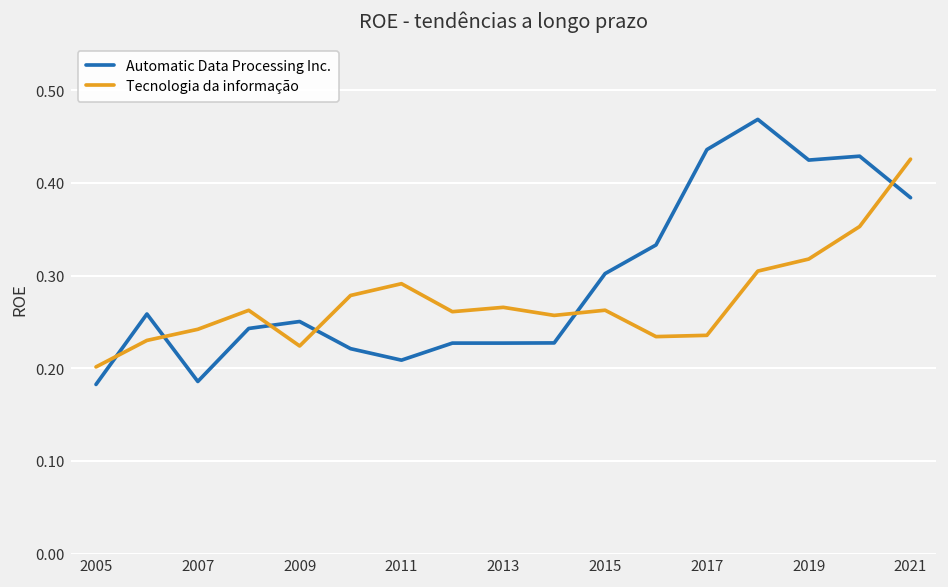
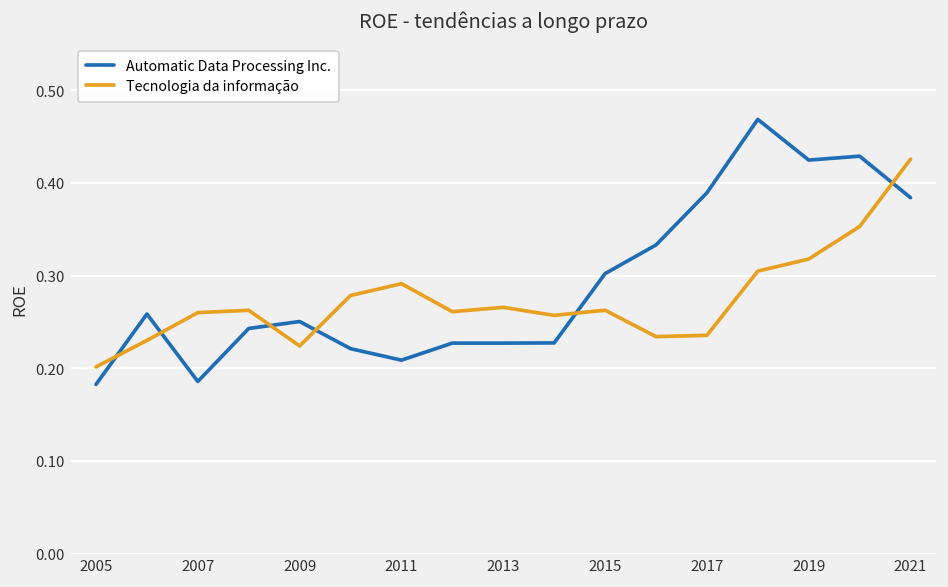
  {
    "Automatic Data Processing Inc.": {
      "2005": 0.18,
      "2007": 0.19,
      "2009": 0.25,
      "2011": 0.21,
      "2013": 0.23,
      "2015": 0.30,
-     "2017": 0.44,
+     "2017": 0.39,
      "2019": 0.42,
      "2021": 0.38
    },
    "Tecnologia da informação": {
      "2005": 0.20,
-     "2007": 0.24,
+     "2007": 0.26,
      "2009": 0.22,
      "2011": 0.29,
      "2013": 0.27,
      "2015": 0.26,
      "2017": 0.24,
      "2019": 0.32,
      "2021": 0.43
    }
  }
